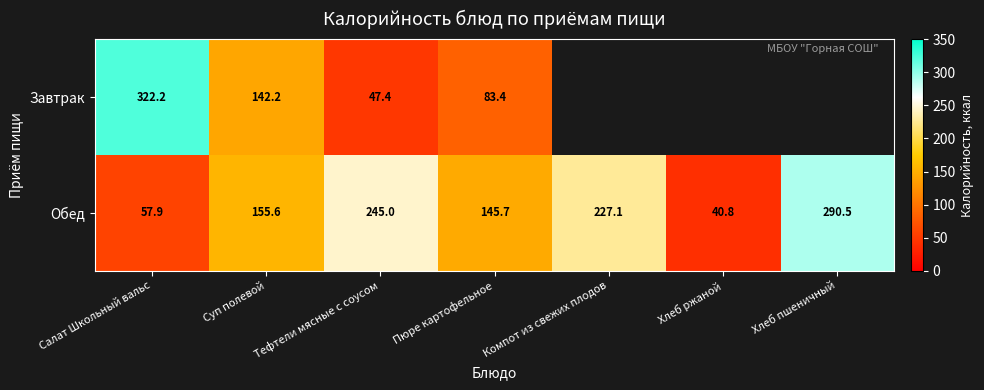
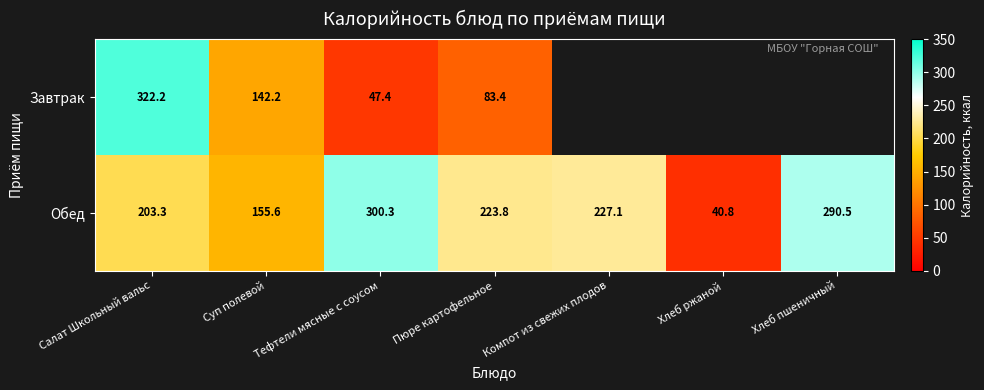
  {
    "Завтрак": {
      "Салат Школьный вальс": 322.2,
      "Суп полевой": 142.2,
      "Тефтели мясные с соусом": 47.4,
      "Пюре картофельное": 83.4
    },
    "Обед": {
-     "Салат Школьный вальс": 57.9,
+     "Салат Школьный вальс": 203.3,
      "Суп полевой": 155.6,
-     "Тефтели мясные с соусом": 245.0,
-     "Пюре картофельное": 145.7,
+     "Тефтели мясные с соусом": 300.3,
+     "Пюре картофельное": 223.8,
      "Компот из свежих плодов": 227.1,
      "Хлеб ржаной": 40.8,
      "Хлеб пшеничный": 290.5
    }
  }
